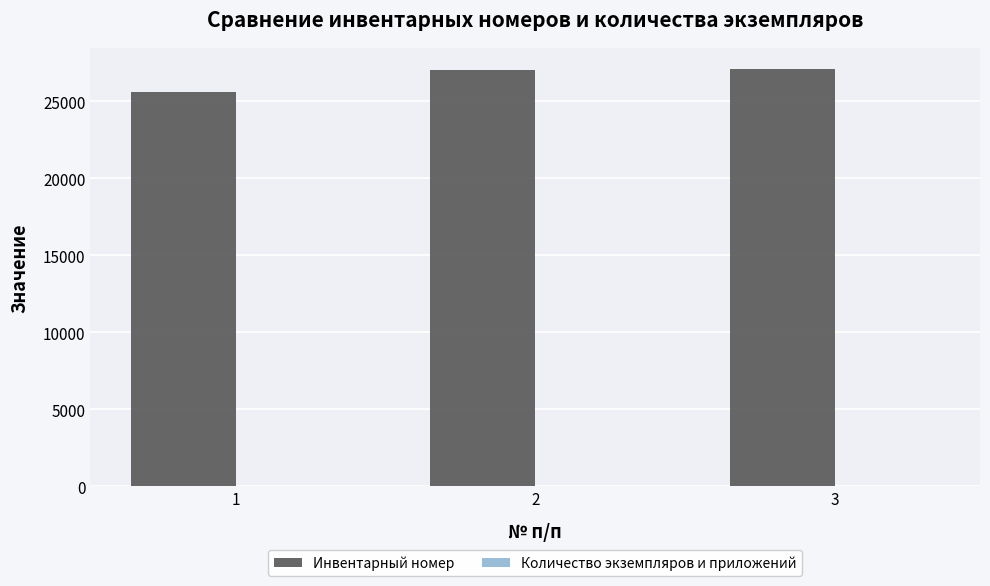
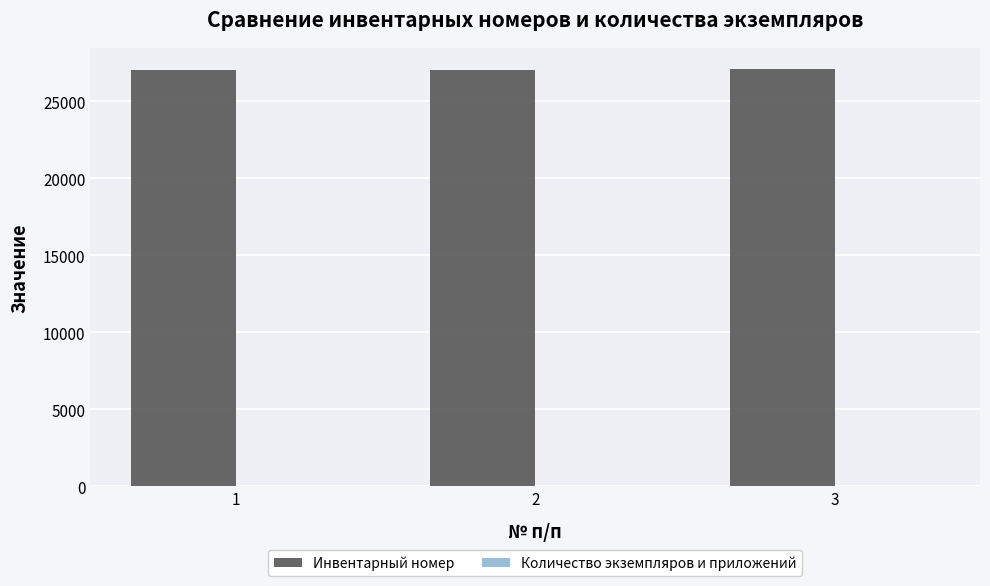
  {
    "Инвентарный номер": {
-     "1": 25600,
+     "1": 27000,
      "2": 27100,
      "3": 27100
    }
  }
